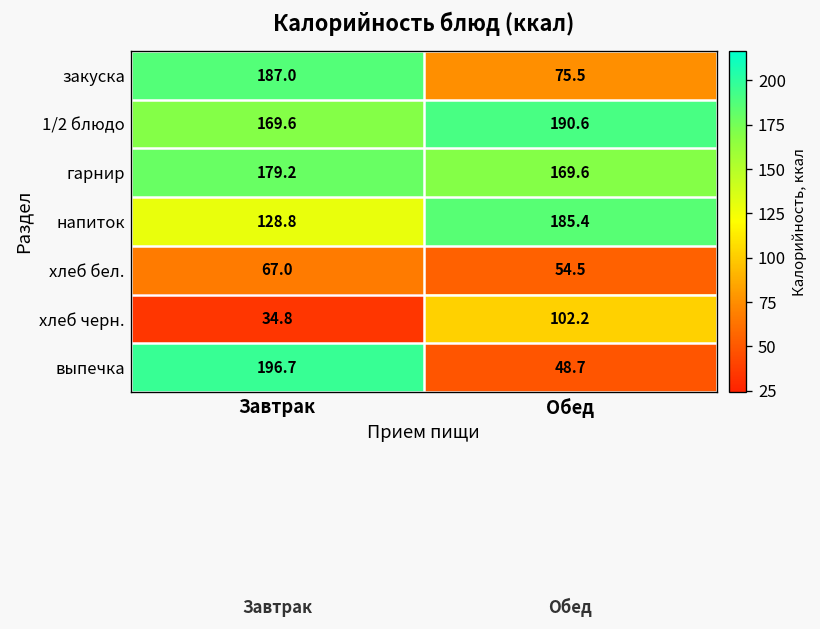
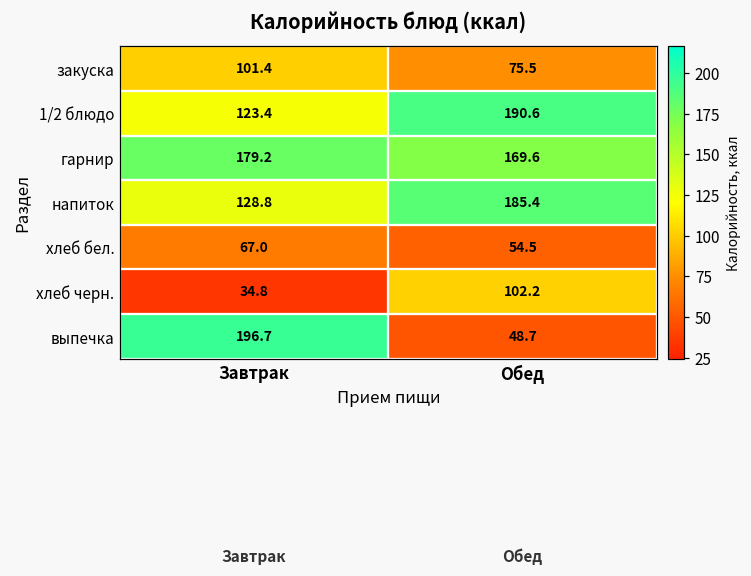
  {
    "закуска": {
-     "Завтрак": 187.0,
+     "Завтрак": 101.4,
      "Обед": 75.5
    },
    "1/2 блюдо": {
-     "Завтрак": 169.6,
+     "Завтрак": 123.4,
      "Обед": 190.6
    },
    "гарнир": {
      "Завтрак": 179.2,
      "Обед": 169.6
    },
    "напиток": {
      "Завтрак": 128.8,
      "Обед": 185.4
    },
    "хлеб бел.": {
      "Завтрак": 67.0,
      "Обед": 54.5
    },
    "хлеб черн.": {
      "Завтрак": 34.8,
      "Обед": 102.2
    },
    "выпечка": {
      "Завтрак": 196.7,
      "Обед": 48.7
    }
  }
